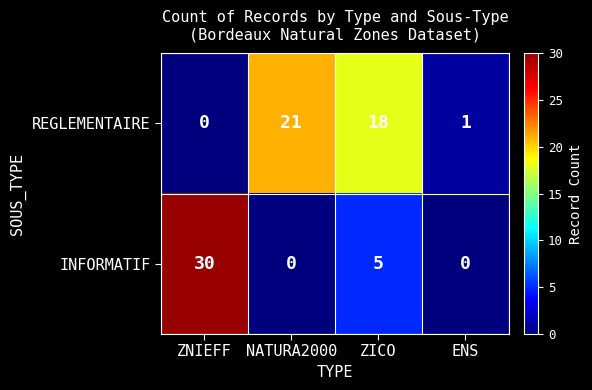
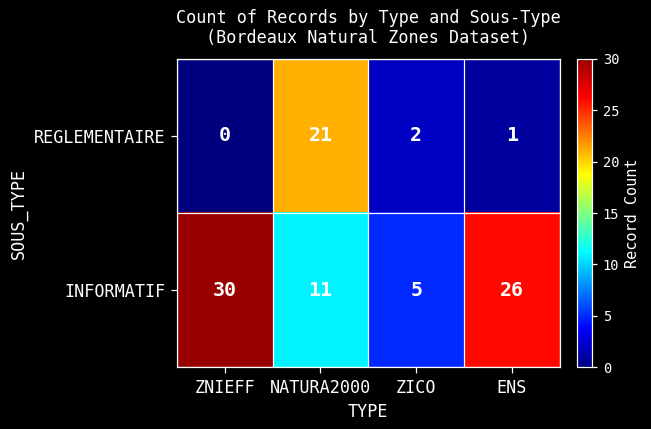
  {
    "REGLEMENTAIRE": {
      "ZNIEFF": 0,
      "NATURA2000": 21,
-     "ZICO": 18,
+     "ZICO": 2,
      "ENS": 1
    },
    "INFORMATIF": {
      "ZNIEFF": 30,
-     "NATURA2000": 0,
+     "NATURA2000": 11,
      "ZICO": 5,
-     "ENS": 0
+     "ENS": 26
    }
  }
